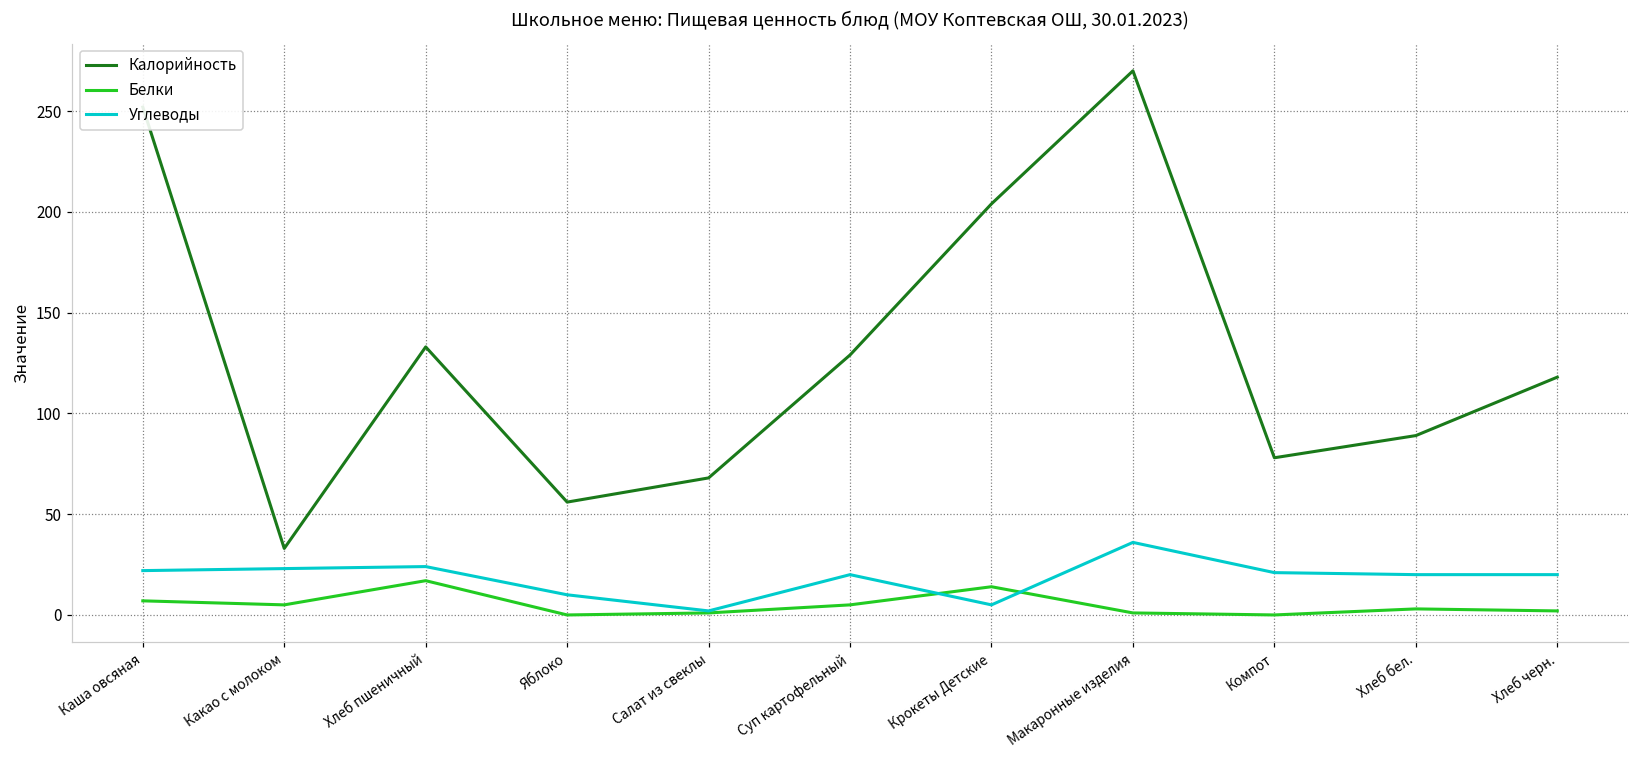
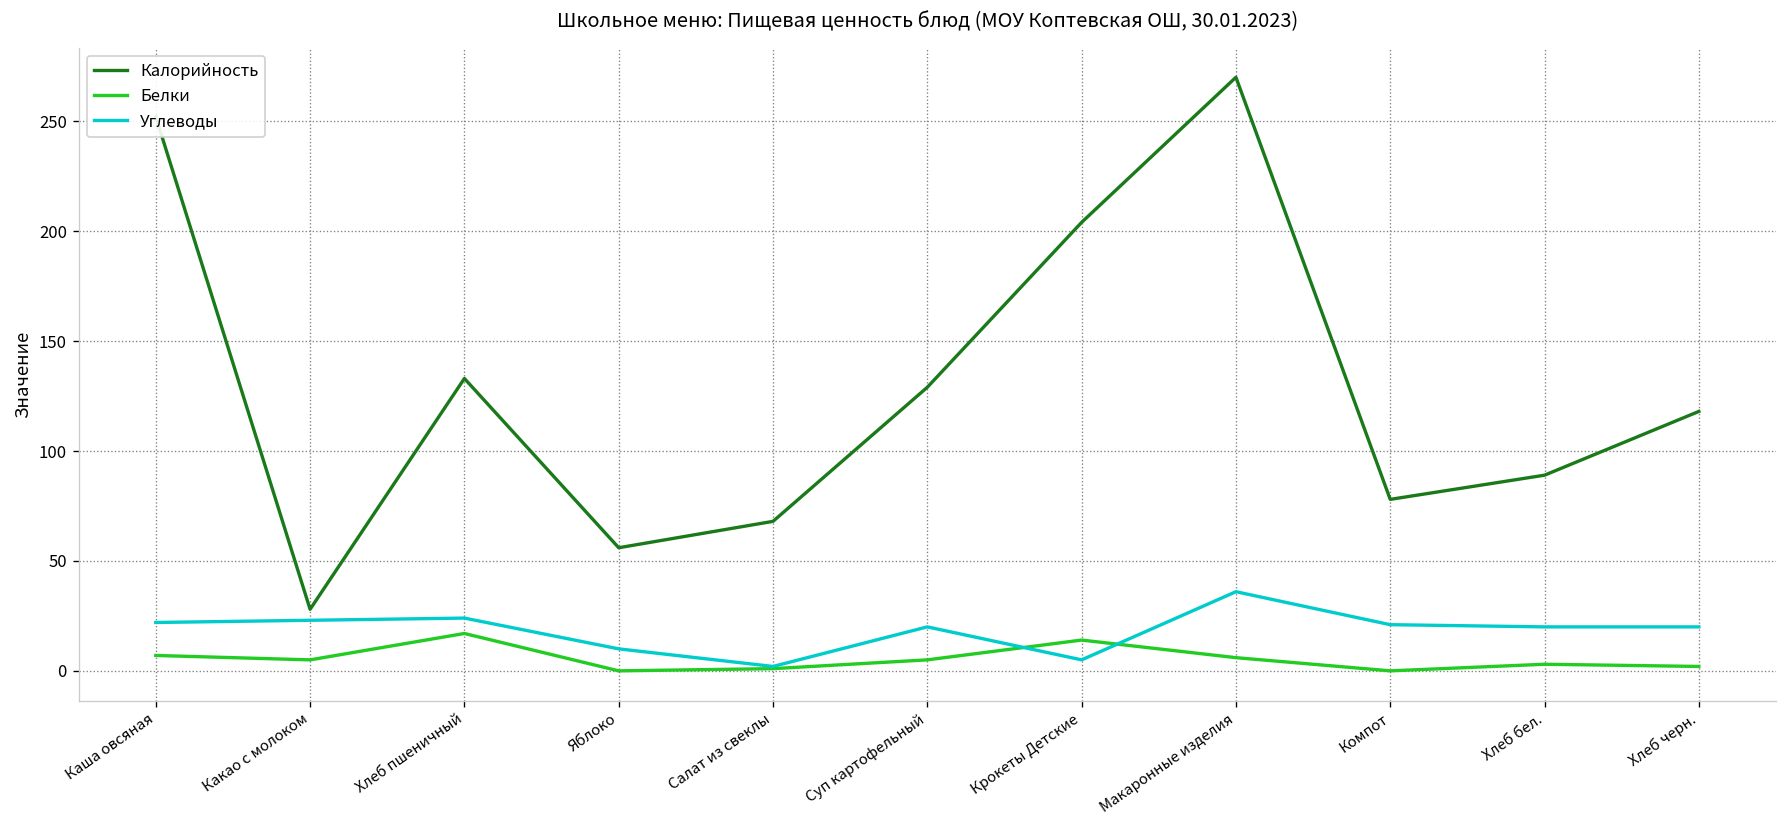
  {
    "Калорийность": {
-     "Какао с молоком": 33,
+     "Какао с молоком": 28,
      "Хлеб пшеничный": 133,
      "Яблоко": 56,
      "Салат из свеклы": 68,
      "Суп картофельный": 129,
      "Крокеты Детские": 204,
      "Макаронные изделия": 270,
      "Компот": 78,
      "Хлеб бел.": 89,
      "Хлеб черн.": 118
    },
    "Белки": {
      "Каша овсяная": 7,
      "Какао с молоком": 5,
      "Хлеб пшеничный": 17,
      "Яблоко": 0,
      "Суп картофельный": 5,
      "Крокеты Детские": 14,
-     "Макаронные изделия": 1,
+     "Макаронные изделия": 6,
      "Компот": 0,
      "Хлеб бел.": 3,
      "Хлеб черн.": 2
    },
    "Углеводы": {
      "Каша овсяная": 22,
      "Какао с молоком": 23,
      "Хлеб пшеничный": 24,
      "Яблоко": 10,
      "Суп картофельный": 20,
      "Крокеты Детские": 5,
      "Макаронные изделия": 36,
      "Компот": 21,
      "Хлеб бел.": 20,
      "Хлеб черн.": 20
    }
  }
